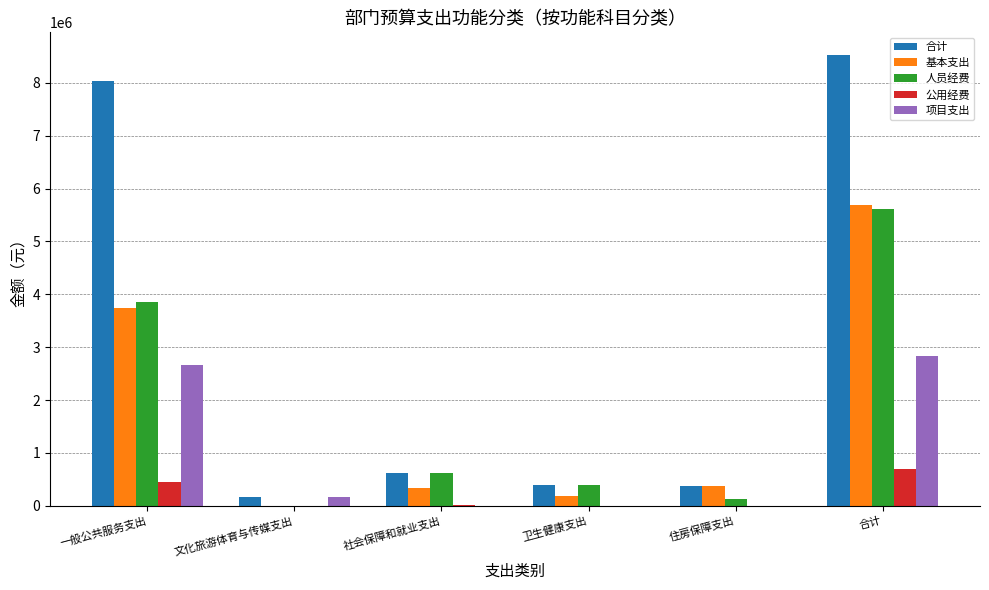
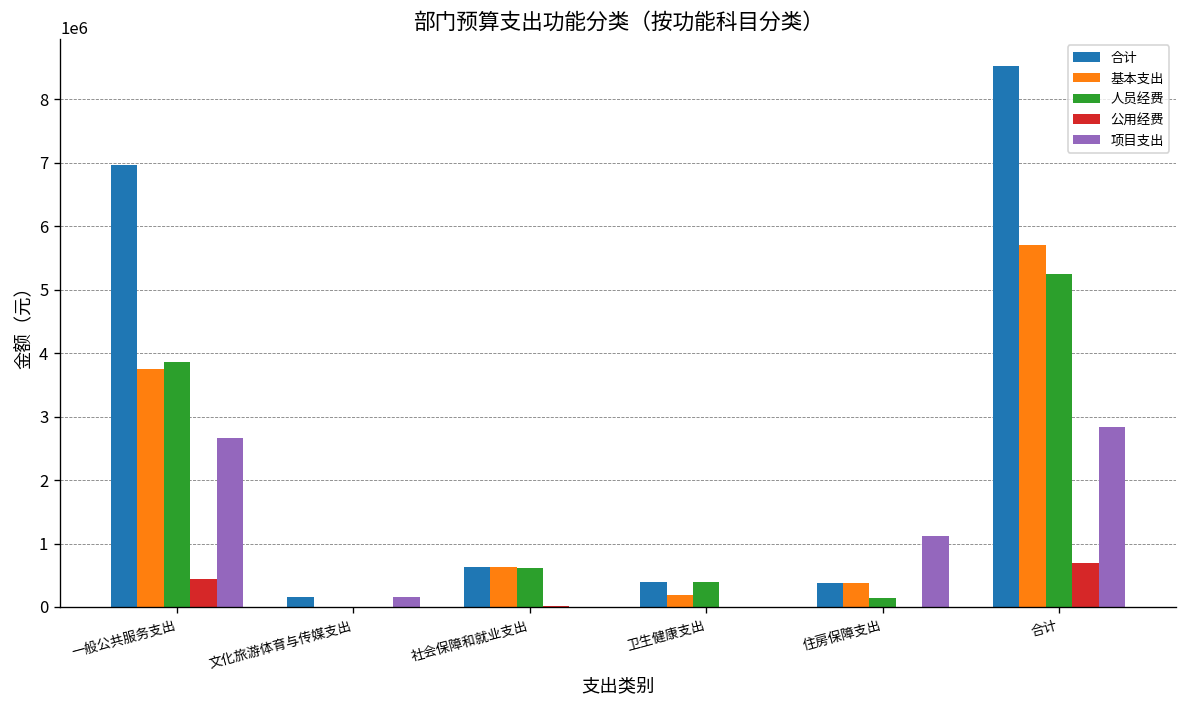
  {
    "合计": {
-     "一般公共服务支出": 8000000,
+     "一般公共服务支出": 7000000,
      "文化旅游体育与传媒支出": 200000,
      "社会保障和就业支出": 600000,
      "卫生健康支出": 400000,
      "住房保障支出": 400000,
      "合计": 8500000
    },
    "基本支出": {
      "一般公共服务支出": 3700000,
      "文化旅游体育与传媒支出": 0,
-     "社会保障和就业支出": 300000,
+     "社会保障和就业支出": 600000,
      "卫生健康支出": 200000,
      "住房保障支出": 400000,
      "合计": 5700000
    },
    "人员经费": {
      "一般公共服务支出": 3900000,
      "文化旅游体育与传媒支出": 0,
      "社会保障和就业支出": 600000,
      "卫生健康支出": 400000,
      "住房保障支出": 100000,
-     "合计": 5600000
+     "合计": 5200000
    },
    "公用经费": {
      "一般公共服务支出": 400000,
      "文化旅游体育与传媒支出": 0,
      "卫生健康支出": 0,
      "住房保障支出": 0,
      "合计": 700000
    },
    "项目支出": {
      "一般公共服务支出": 2700000,
      "文化旅游体育与传媒支出": 200000,
      "社会保障和就业支出": 0,
      "卫生健康支出": 0,
-     "住房保障支出": 0,
+     "住房保障支出": 1100000,
      "合计": 2800000
    }
  }
